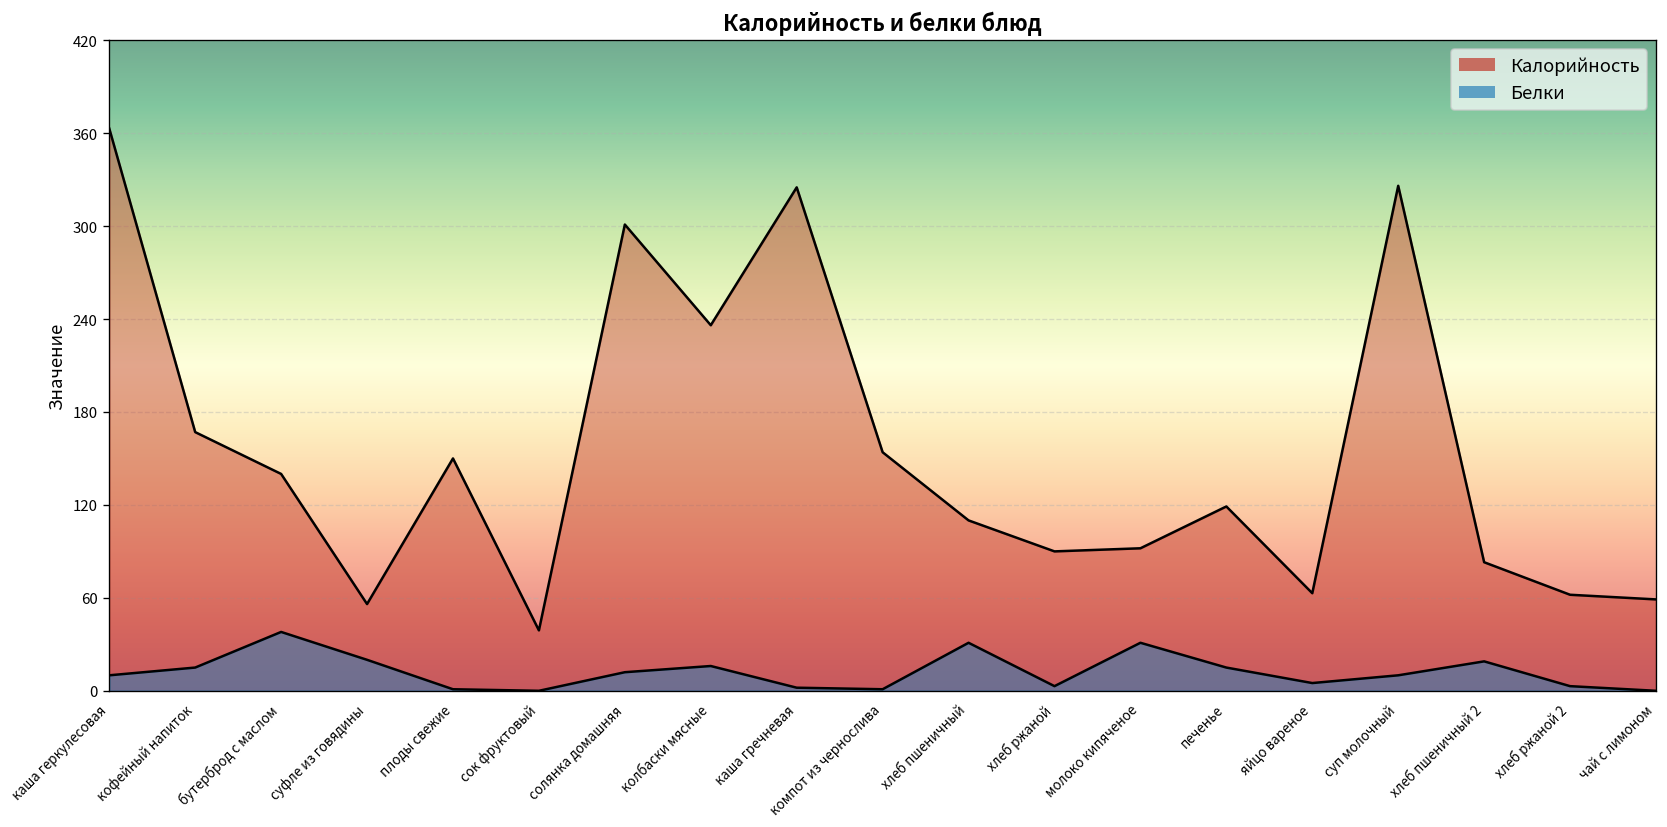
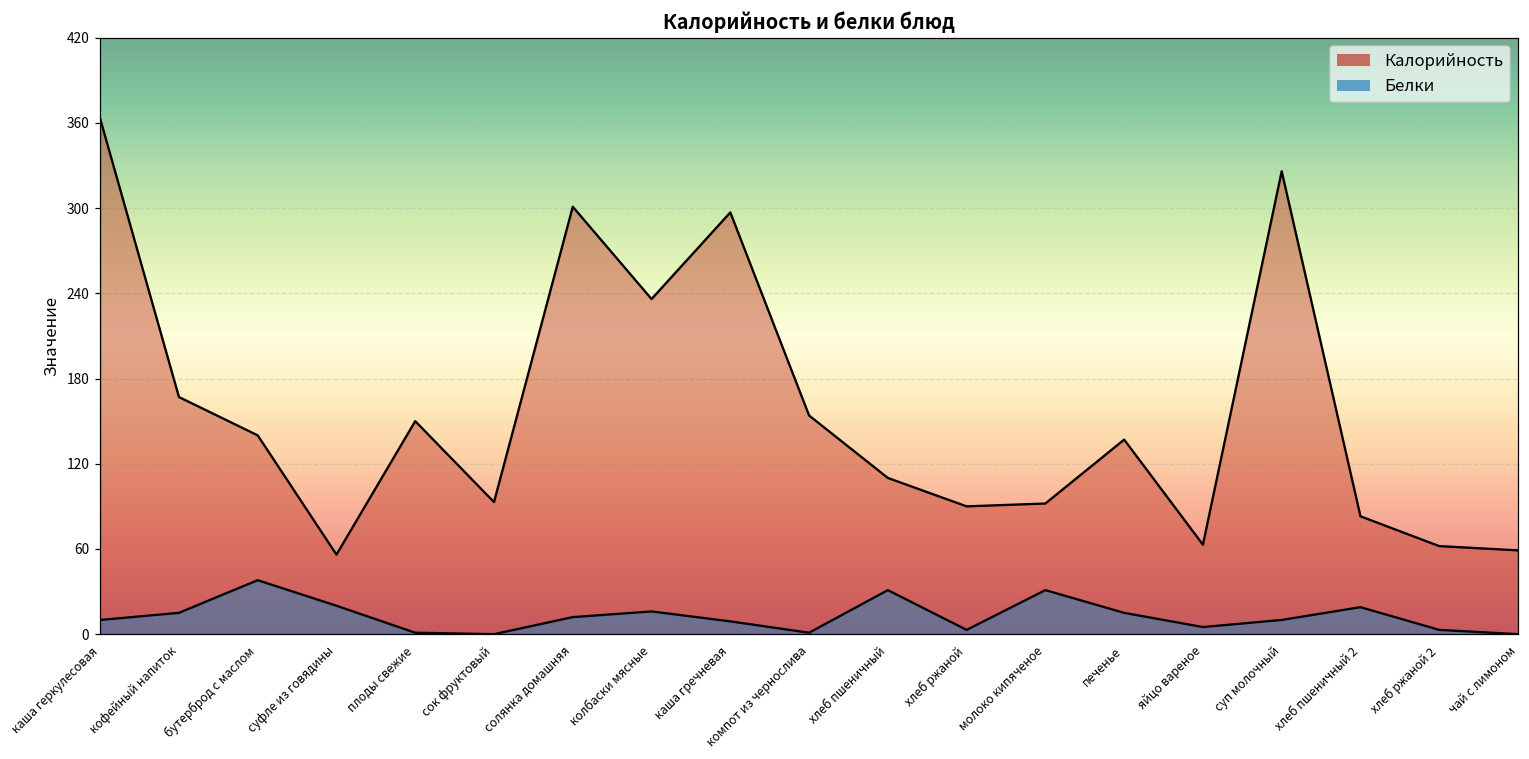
  {
    "Калорийность": {
      "каша геркулесовая": 363,
      "кофейный напиток": 167,
      "бутерброд с маслом": 140,
      "суфле из говядины": 56,
      "плоды свежие": 150,
-     "сок фруктовый": 39,
+     "сок фруктовый": 93,
      "солянка домашняя": 301,
      "колбаски мясные": 236,
-     "каша гречневая": 325,
+     "каша гречневая": 297,
      "компот из чернослива": 154,
      "хлеб пшеничный": 110,
      "хлеб ржаной": 90,
      "молоко кипяченое": 92,
-     "печенье": 119,
+     "печенье": 137,
      "яйцо вареное": 63,
      "суп молочный": 326,
      "хлеб пшеничный 2": 83,
      "хлеб ржаной 2": 62,
      "чай с лимоном": 59
    },
    "Белки": {
      "каша геркулесовая": 10,
      "кофейный напиток": 15,
      "бутерброд с маслом": 38,
      "суфле из говядины": 20,
      "плоды свежие": 1,
      "сок фруктовый": 0,
      "солянка домашняя": 12,
      "колбаски мясные": 16,
-     "каша гречневая": 2,
+     "каша гречневая": 9,
      "компот из чернослива": 1,
      "хлеб пшеничный": 31,
      "хлеб ржаной": 3,
      "молоко кипяченое": 31,
      "печенье": 15,
      "яйцо вареное": 5,
      "суп молочный": 10,
      "хлеб пшеничный 2": 19,
      "хлеб ржаной 2": 3,
      "чай с лимоном": 0
    }
  }
